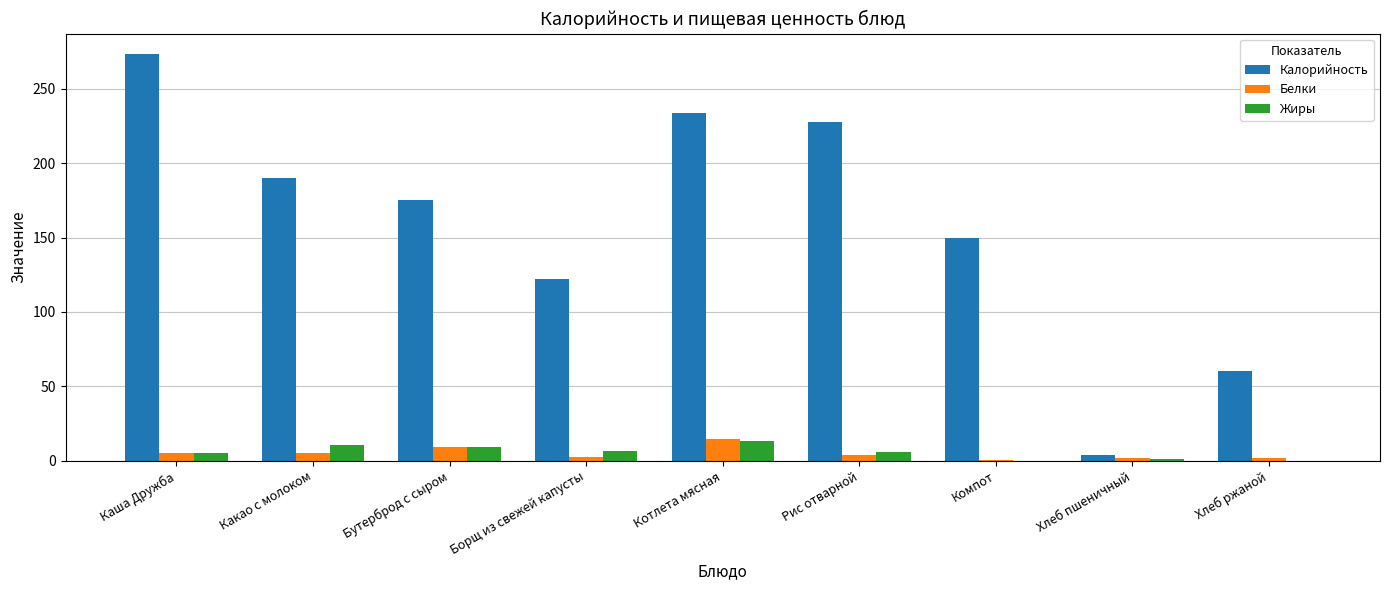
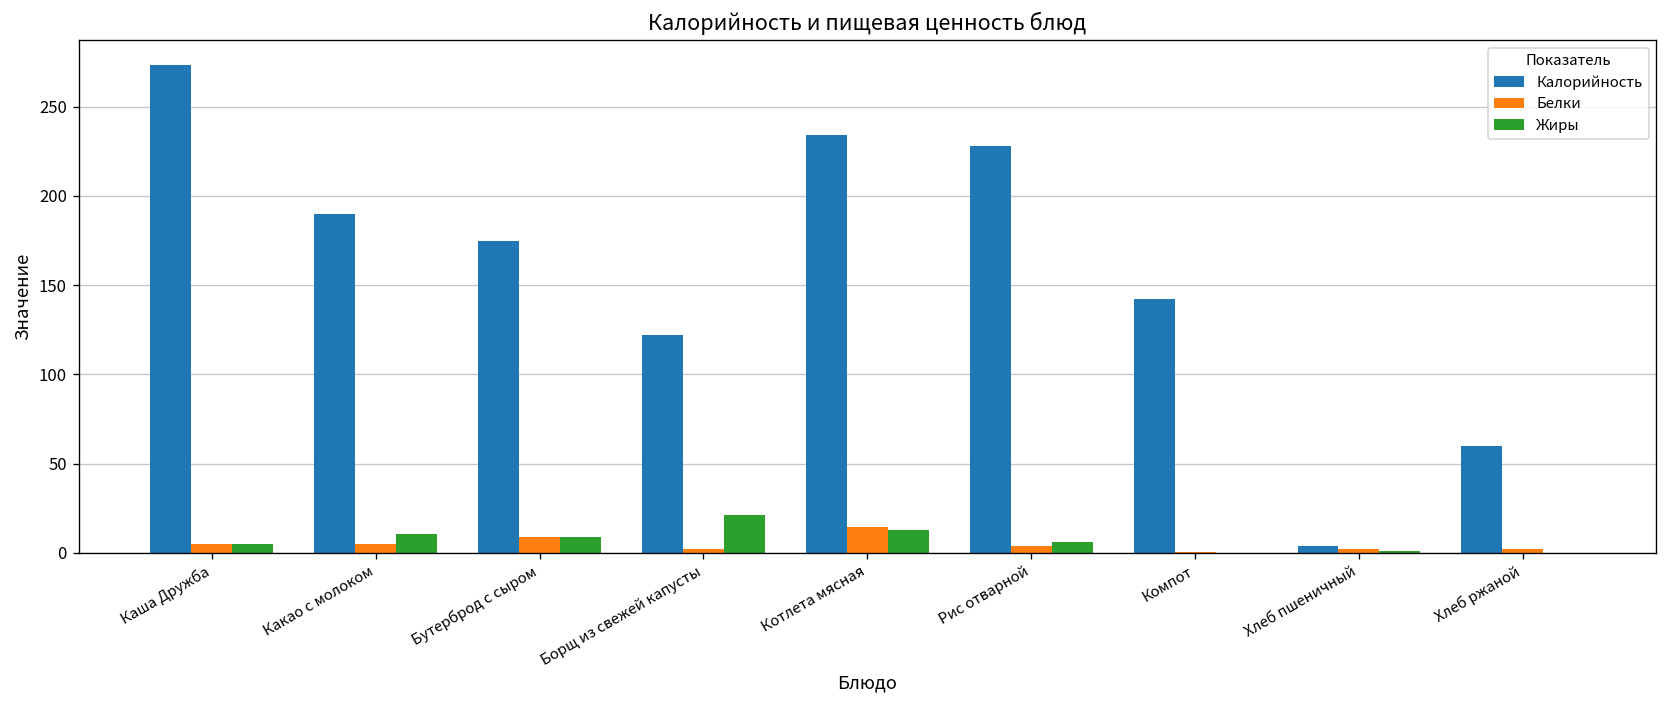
  {
    "Калорийность": {
      "Каша Дружба": 274,
      "Какао с молоком": 190,
      "Бутерброд с сыром": 175,
      "Борщ из свежей капусты": 122,
      "Котлета мясная": 234,
      "Рис отварной": 228,
-     "Компот": 150,
+     "Компот": 142,
      "Хлеб пшеничный": 4,
      "Хлеб ржаной": 60
    },
    "Белки": {
      "Каша Дружба": 5,
      "Какао с молоком": 5,
      "Бутерброд с сыром": 9,
      "Борщ из свежей капусты": 2,
      "Котлета мясная": 14,
      "Рис отварной": 4,
      "Хлеб пшеничный": 2,
      "Хлеб ржаной": 2
    },
    "Жиры": {
      "Каша Дружба": 5,
      "Какао с молоком": 11,
      "Бутерброд с сыром": 9,
-     "Борщ из свежей капусты": 7,
+     "Борщ из свежей капусты": 21,
      "Котлета мясная": 13,
      "Рис отварной": 6,
      "Компот": 0,
      "Хлеб ржаной": 0
    }
  }
